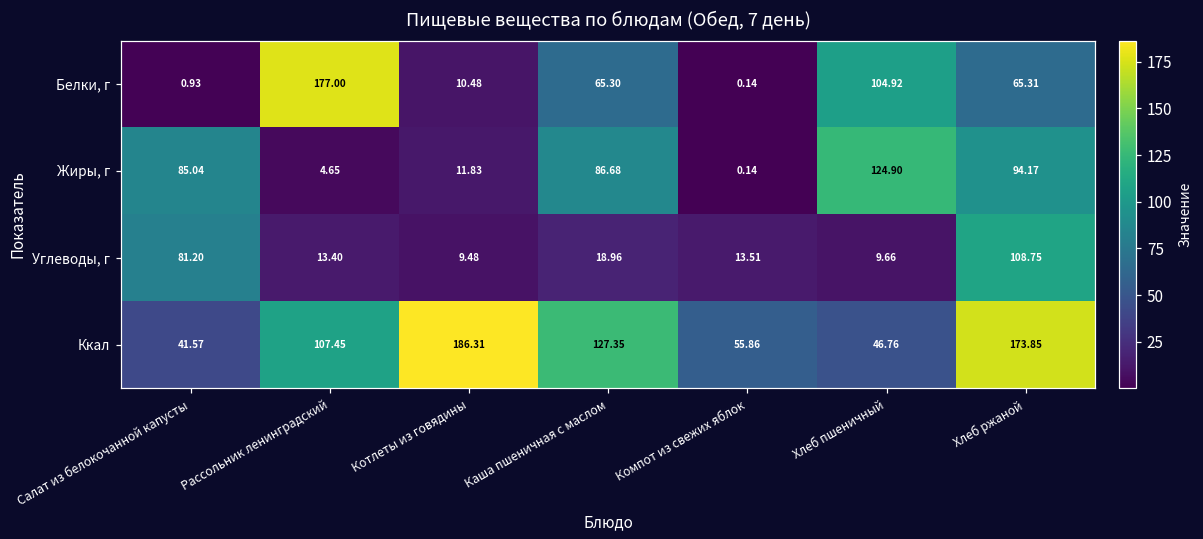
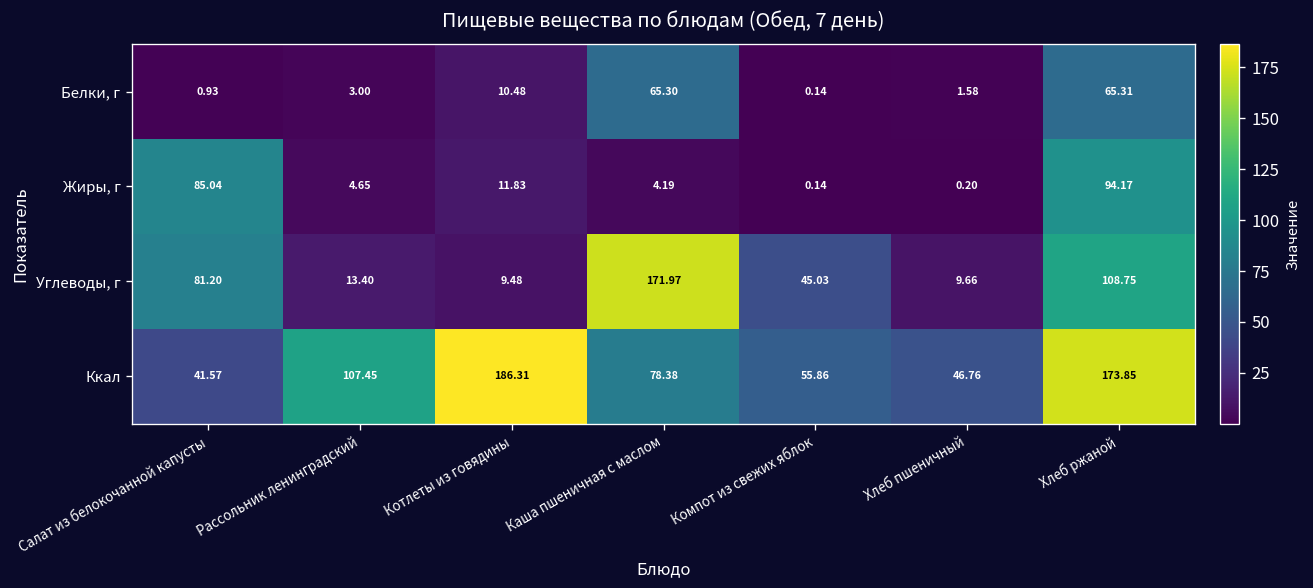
  {
    "Белки, г": {
      "Салат из белокочанной капусты": 0.93,
-     "Рассольник ленинградский": 177.00,
+     "Рассольник ленинградский": 3.00,
      "Котлеты из говядины": 10.48,
      "Каша пшеничная с маслом": 65.30,
      "Компот из свежих яблок": 0.14,
-     "Хлеб пшеничный": 104.92,
+     "Хлеб пшеничный": 1.58,
      "Хлеб ржаной": 65.31
    },
    "Жиры, г": {
      "Салат из белокочанной капусты": 85.04,
      "Рассольник ленинградский": 4.65,
      "Котлеты из говядины": 11.83,
-     "Каша пшеничная с маслом": 86.68,
+     "Каша пшеничная с маслом": 4.19,
      "Компот из свежих яблок": 0.14,
-     "Хлеб пшеничный": 124.90,
+     "Хлеб пшеничный": 0.20,
      "Хлеб ржаной": 94.17
    },
    "Углеводы, г": {
      "Салат из белокочанной капусты": 81.20,
      "Рассольник ленинградский": 13.40,
      "Котлеты из говядины": 9.48,
-     "Каша пшеничная с маслом": 18.96,
-     "Компот из свежих яблок": 13.51,
+     "Каша пшеничная с маслом": 171.97,
+     "Компот из свежих яблок": 45.03,
      "Хлеб пшеничный": 9.66,
      "Хлеб ржаной": 108.75
    },
    "Ккал": {
      "Салат из белокочанной капусты": 41.57,
      "Рассольник ленинградский": 107.45,
      "Котлеты из говядины": 186.31,
-     "Каша пшеничная с маслом": 127.35,
+     "Каша пшеничная с маслом": 78.38,
      "Компот из свежих яблок": 55.86,
      "Хлеб пшеничный": 46.76,
      "Хлеб ржаной": 173.85
    }
  }
